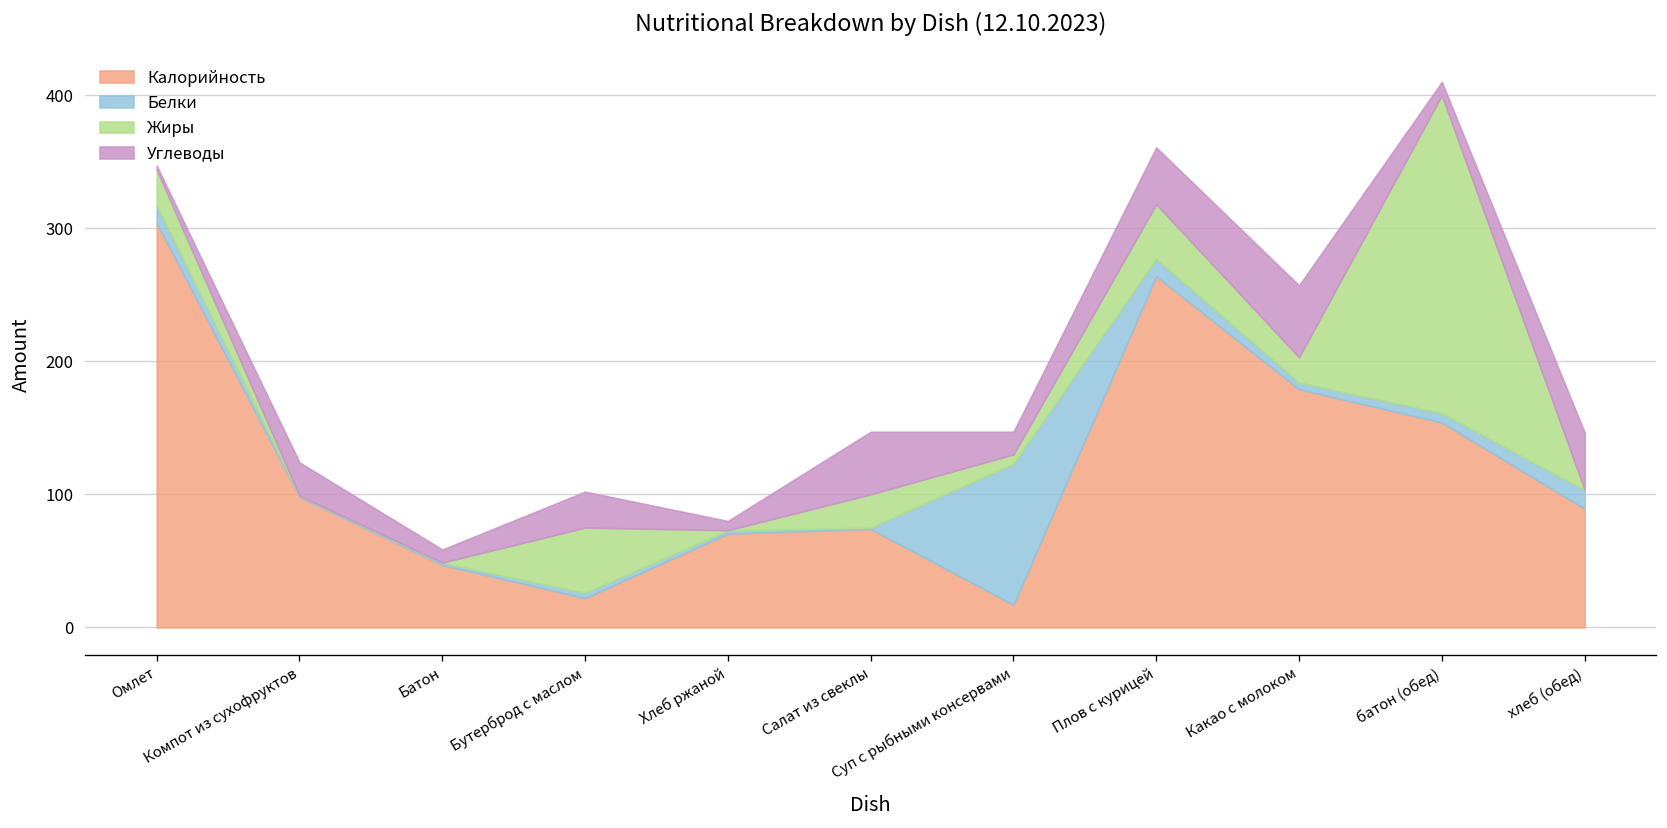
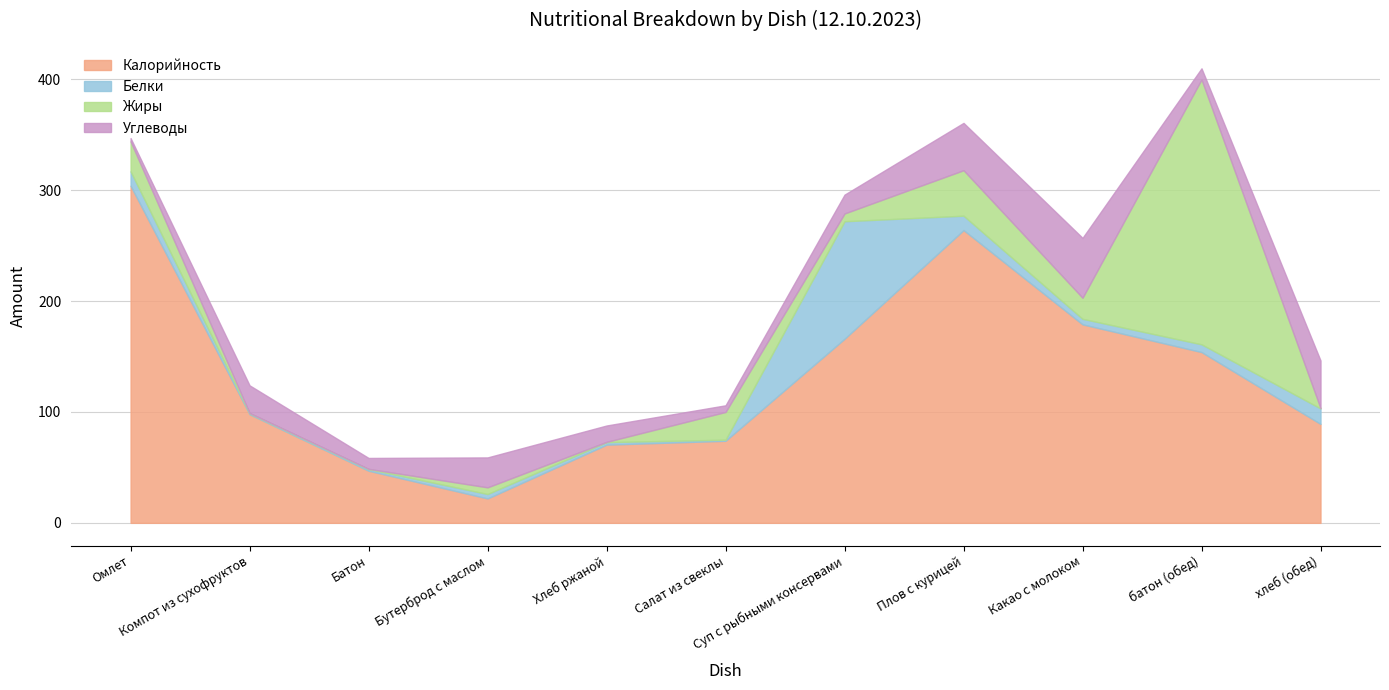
  {
    "Калорийность": {
      "Омлет": 304,
      "Бутерброд с маслом": 22,
      "Хлеб ржаной": 71,
-     "Суп с рыбными консервами": 17,
+     "Суп с рыбными консервами": 166,
      "Плов с курицей": 264,
      "Какао с молоком": 179,
      "батон (обед)": 154,
      "хлеб (обед)": 89
    },
    "Белки": {
      "Омлет": 13,
      "Бутерброд с маслом": 4,
      "Суп с рыбными консервами": 106,
      "Плов с курицей": 13,
      "Какао с молоком": 5,
      "батон (обед)": 7
    },
    "Жиры": {
      "Омлет": 27,
-     "Бутерброд с маслом": 49,
+     "Бутерброд с маслом": 6,
      "Салат из свеклы": 25,
      "Суп с рыбными консервами": 7,
      "Плов с курицей": 41,
      "Какао с молоком": 19,
      "батон (обед)": 239
    },
    "Углеводы": {
      "Омлет": 3,
      "Компот из сухофруктов": 25,
      "Батон": 10,
      "Бутерброд с маслом": 27,
-     "Хлеб ржаной": 7,
-     "Салат из свеклы": 47,
+     "Хлеб ржаной": 15,
+     "Салат из свеклы": 6,
      "Суп с рыбными консервами": 17,
      "Плов с курицей": 43,
      "Какао с молоком": 54,
      "батон (обед)": 10,
      "хлеб (обед)": 43
    }
  }
